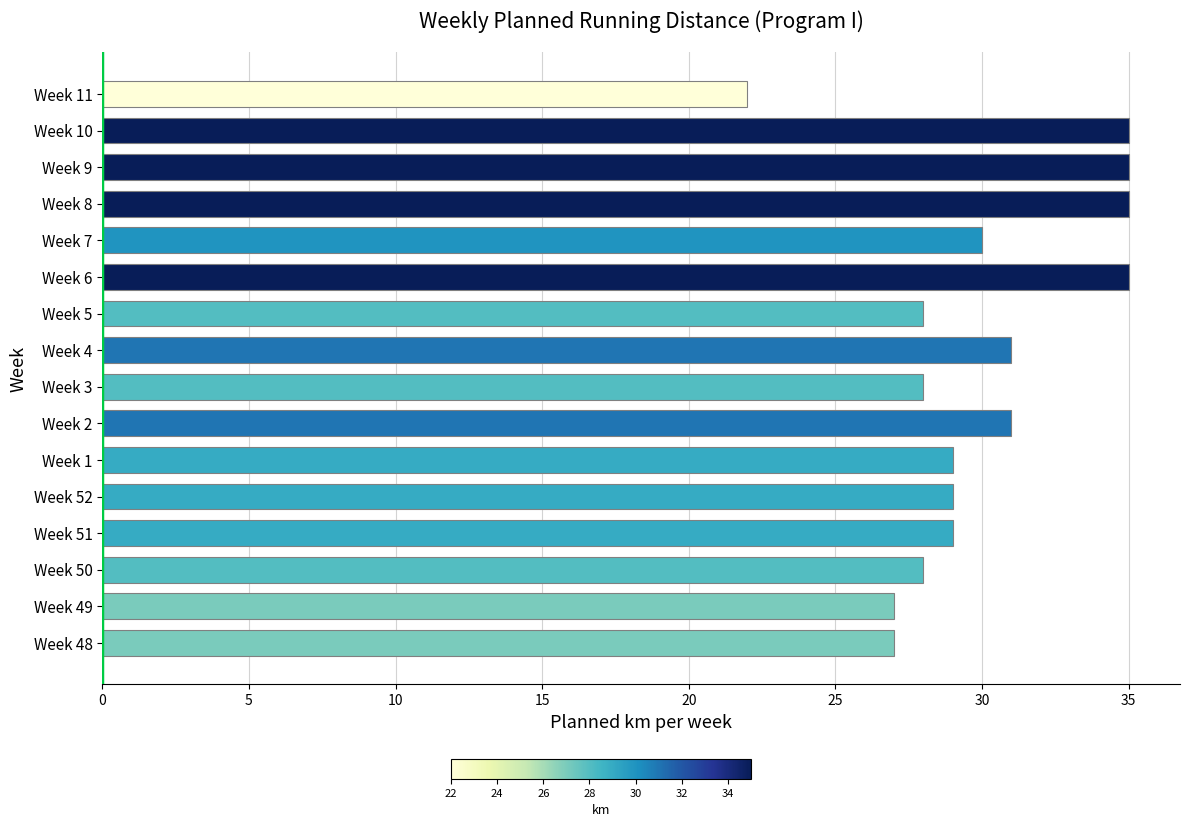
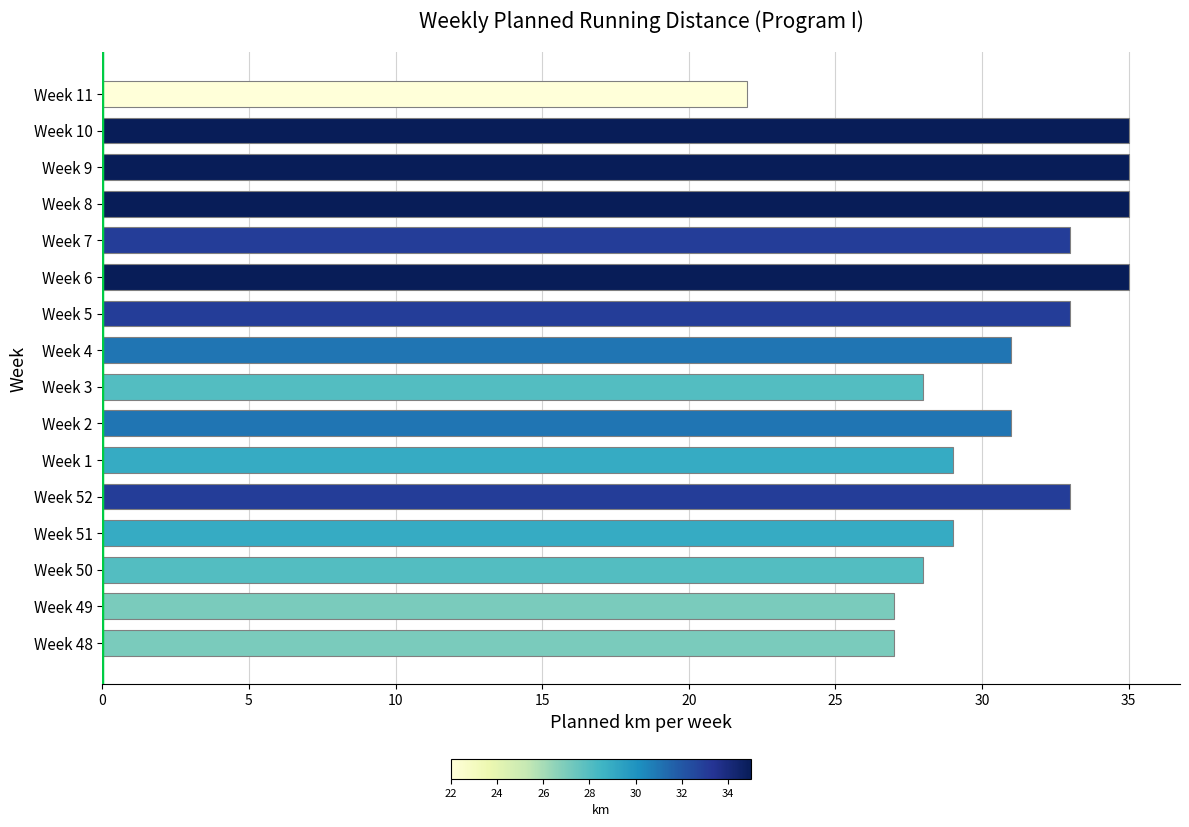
  {
    "Week 11": 22,
    "Week 10": 35,
    "Week 9": 35,
    "Week 8": 35,
-   "Week 7": 30,
+   "Week 7": 33,
    "Week 6": 35,
-   "Week 5": 28,
+   "Week 5": 33,
    "Week 4": 31,
    "Week 3": 28,
    "Week 2": 31,
    "Week 1": 29,
-   "Week 52": 29,
+   "Week 52": 33,
    "Week 51": 29,
    "Week 50": 28,
    "Week 49": 27,
    "Week 48": 27
  }
